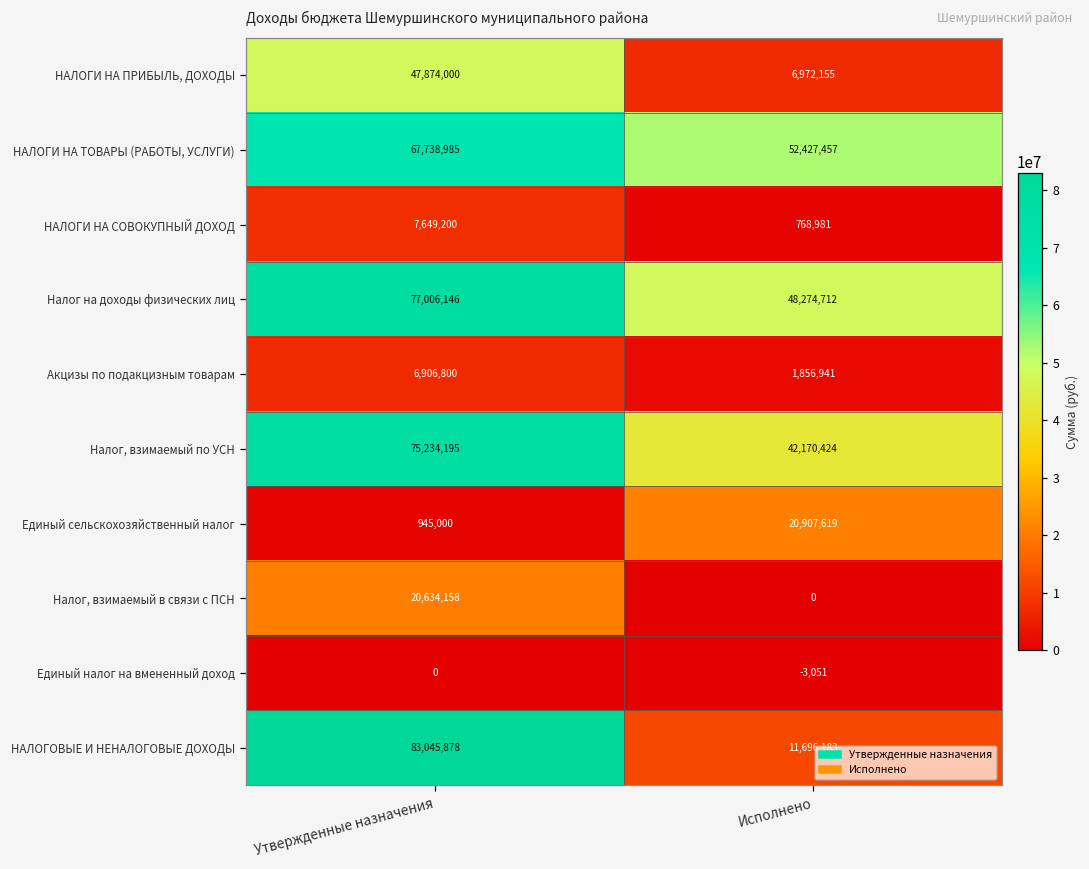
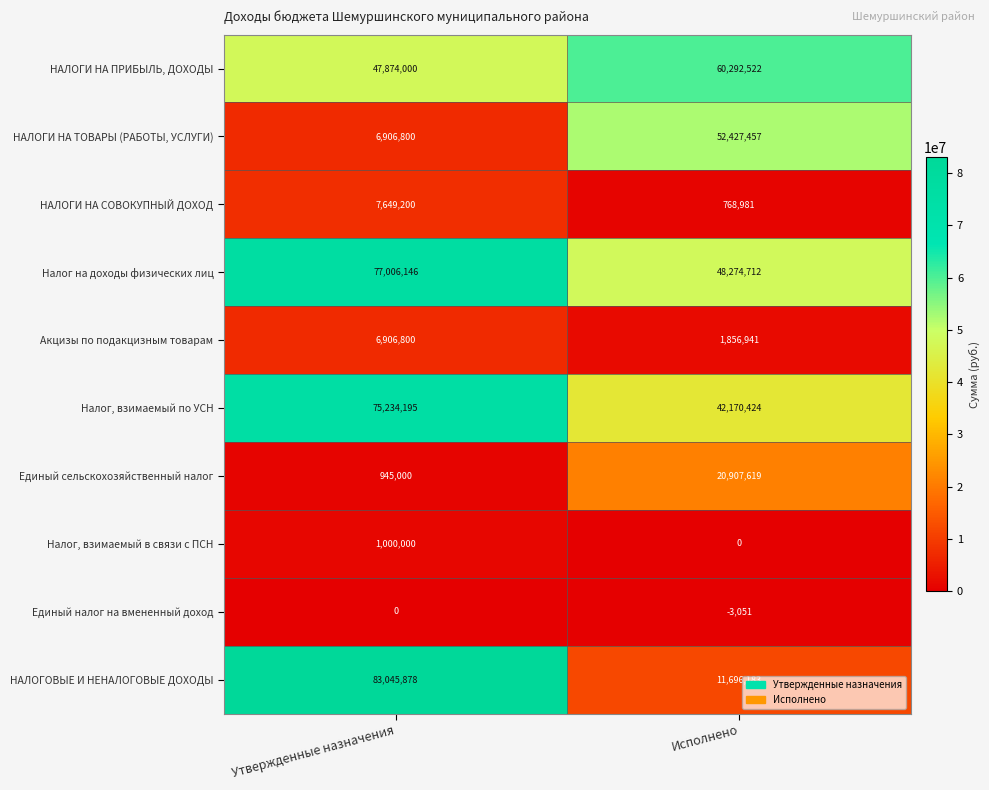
  {
    "НАЛОГИ НА ПРИБЫЛЬ, ДОХОДЫ": {
      "Утвержденные назначения": "47,874,000",
-     "Исполнено": "6,972,155"
+     "Исполнено": "60,292,522"
    },
    "НАЛОГИ НА ТОВАРЫ (РАБОТЫ, УСЛУГИ)": {
-     "Утвержденные назначения": "67,738,985",
+     "Утвержденные назначения": "6,906,800",
      "Исполнено": "52,427,457"
    },
    "НАЛОГИ НА СОВОКУПНЫЙ ДОХОД": {
      "Утвержденные назначения": "7,649,200",
      "Исполнено": "768,981"
    },
    "Налог на доходы физических лиц": {
      "Утвержденные назначения": "77,006,146",
      "Исполнено": "48,274,712"
    },
    "Акцизы по подакцизным товарам": {
      "Утвержденные назначения": "6,906,800",
      "Исполнено": "1,856,941"
    },
    "Налог, взимаемый по УСН": {
      "Утвержденные назначения": "75,234,195",
      "Исполнено": "42,170,424"
    },
    "Единый сельскохозяйственный налог": {
      "Утвержденные назначения": "945,000",
      "Исполнено": "20,907,619"
    },
    "Налог, взимаемый в связи с ПСН": {
-     "Утвержденные назначения": "20,634,158",
+     "Утвержденные назначения": "1,000,000",
      "Исполнено": "0"
    },
    "Единый налог на вмененный доход": {
      "Утвержденные назначения": "0",
      "Исполнено": "-3,051"
    },
    "НАЛОГОВЫЕ И НЕНАЛОГОВЫЕ ДОХОДЫ": {
      "Утвержденные назначения": "83,045,878"
    }
  }
